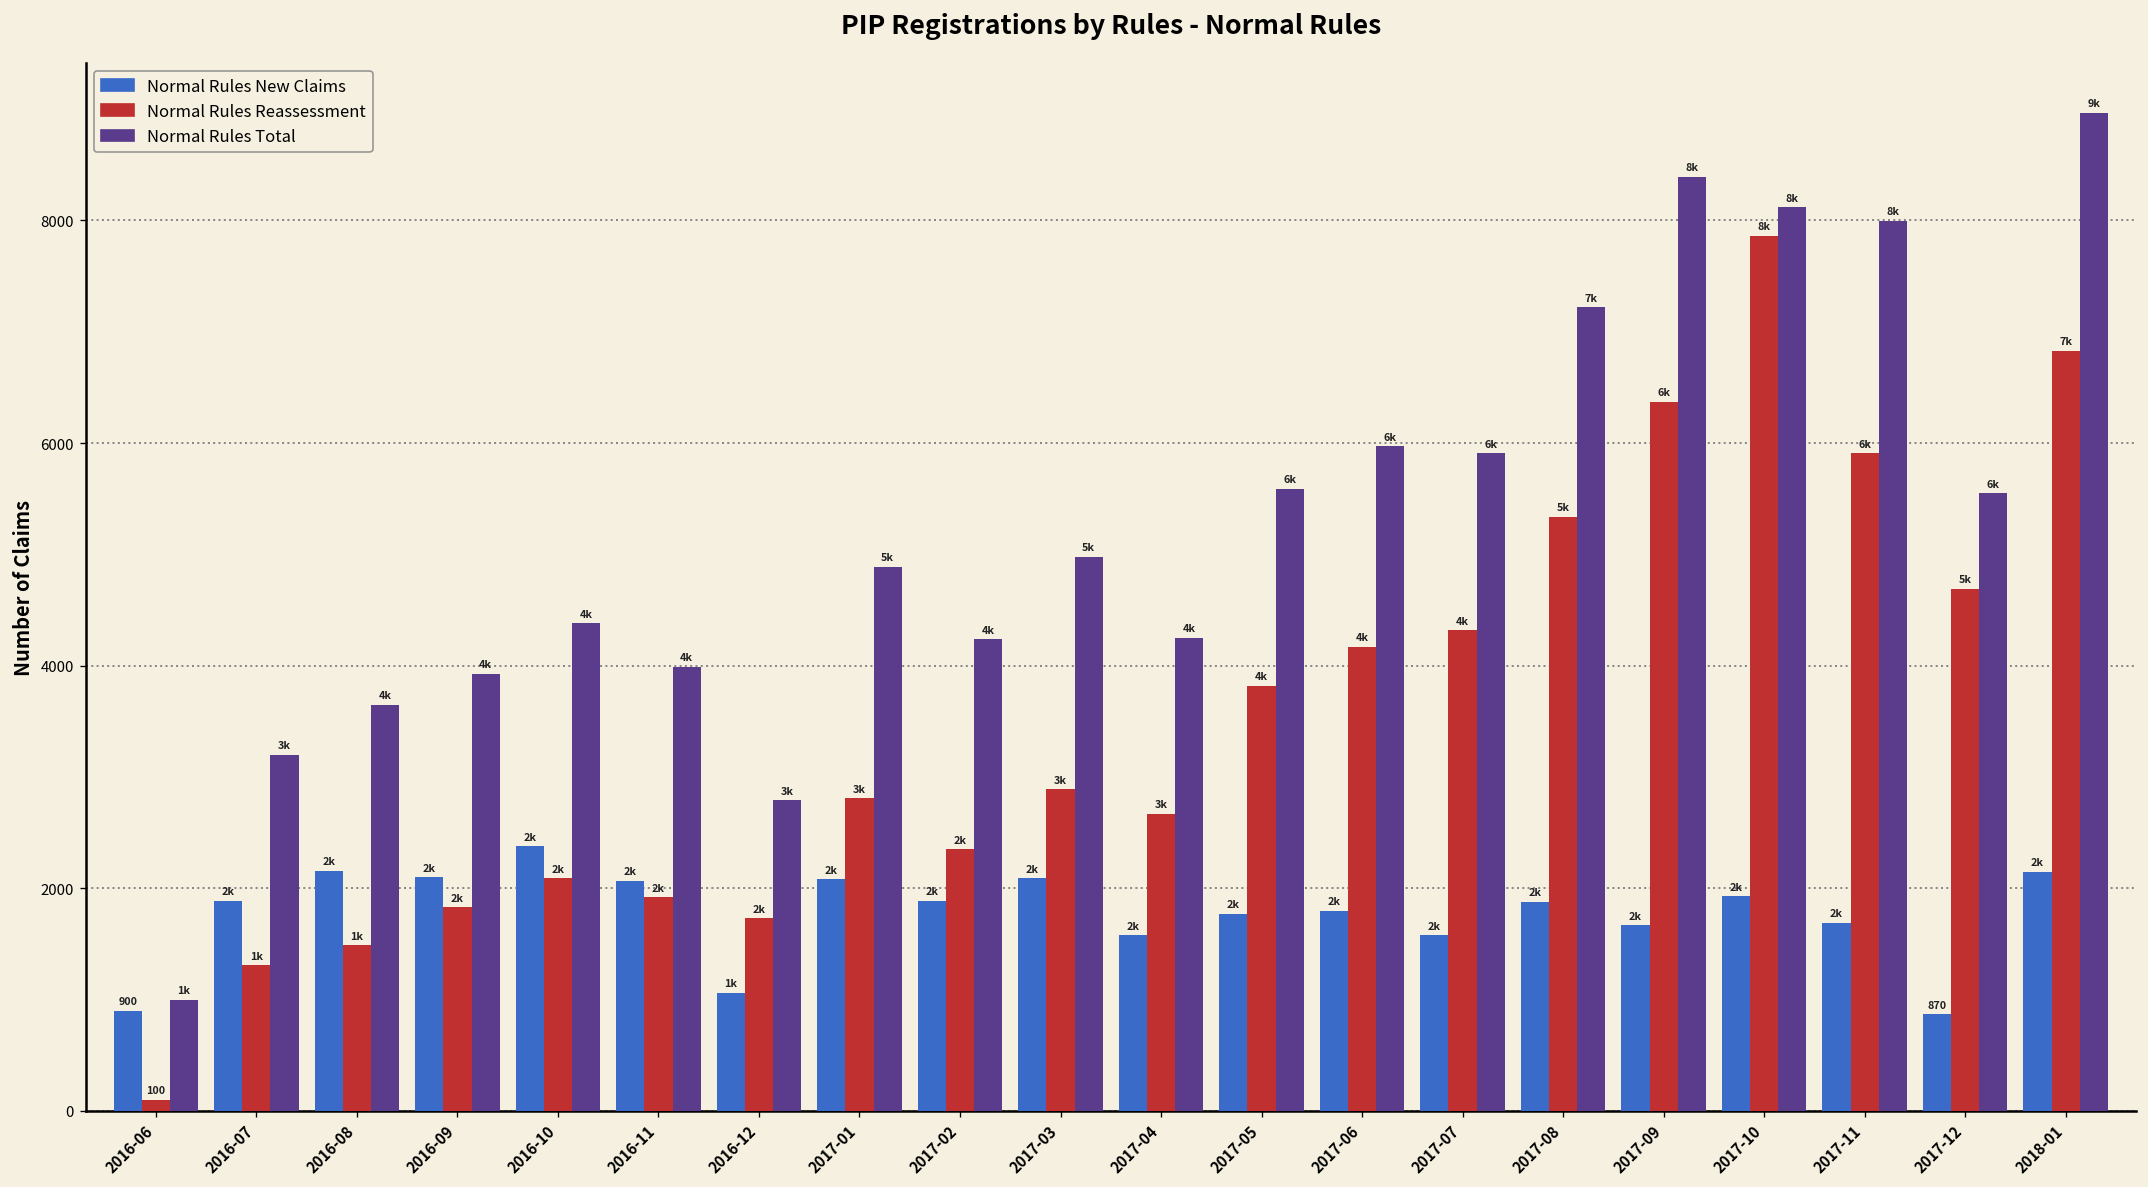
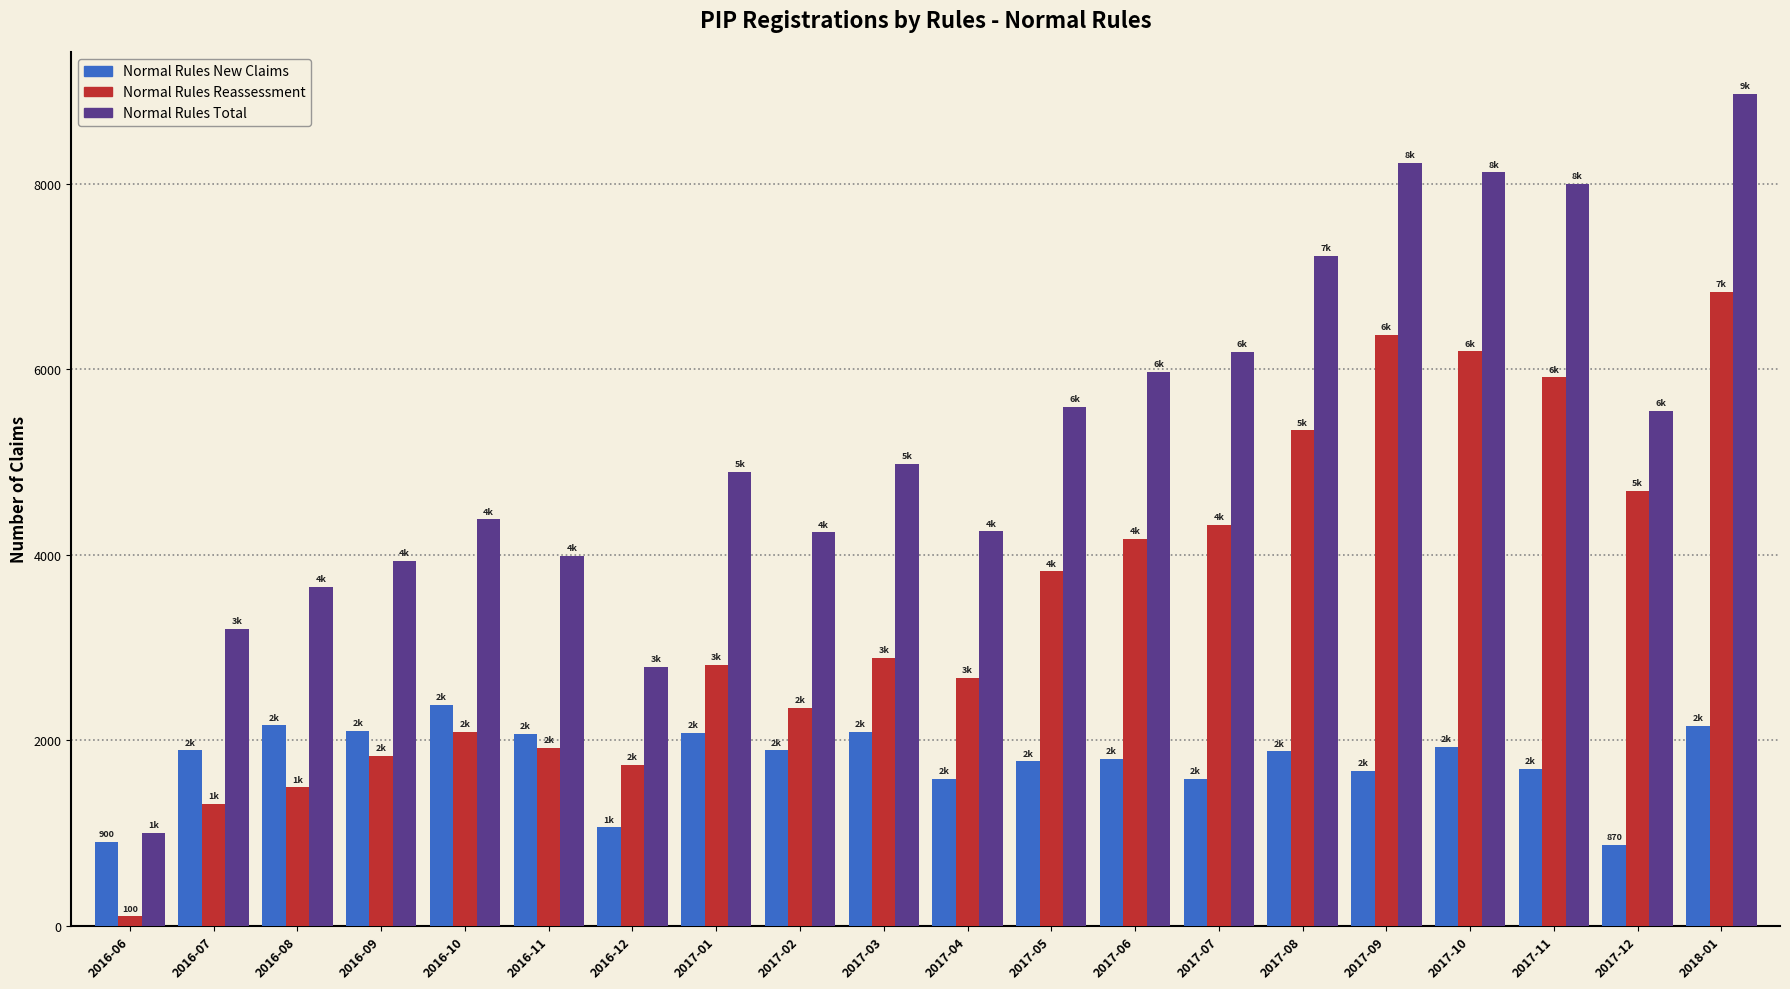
  {
    "Normal Rules New Claims": {
      "2016-06": "900",
      "2016-07": "2k",
      "2016-08": "2k",
      "2016-09": "2k",
      "2016-10": "2k",
      "2016-11": "2k",
      "2016-12": "1k",
      "2017-01": "2k",
      "2017-02": "2k",
      "2017-03": "2k",
      "2017-04": "2k",
      "2017-05": "2k",
      "2017-06": "2k",
      "2017-07": "2k",
      "2017-08": "2k",
      "2017-09": "2k",
      "2017-10": "2k",
      "2017-11": "2k",
      "2017-12": "870",
      "2018-01": "2k"
    },
    "Normal Rules Reassessment": {
      "2016-06": "100",
      "2016-07": "1k",
      "2016-08": "1k",
      "2016-09": "2k",
      "2016-10": "2k",
      "2016-11": "2k",
      "2016-12": "2k",
      "2017-01": "3k",
      "2017-02": "2k",
      "2017-03": "3k",
      "2017-04": "3k",
      "2017-05": "4k",
      "2017-06": "4k",
      "2017-07": "4k",
      "2017-08": "5k",
      "2017-09": "6k",
-     "2017-10": "8k",
+     "2017-10": "6k",
      "2017-11": "6k",
      "2017-12": "5k",
      "2018-01": "7k"
    },
    "Normal Rules Total": {
-     "2017-07": "5900",
-     "2017-09": "8400"
+     "2017-07": "6200",
+     "2017-09": "8200"
    }
  }
